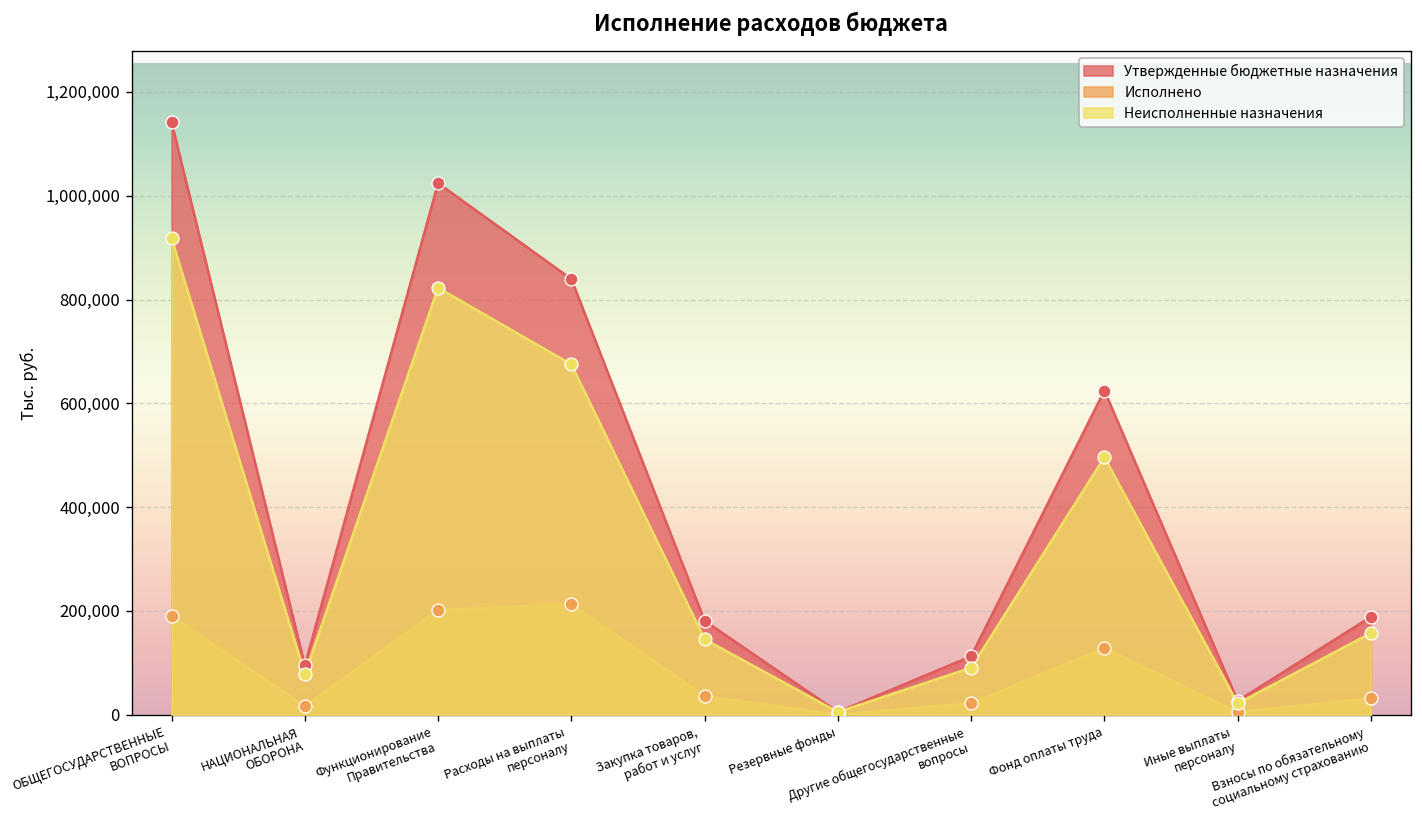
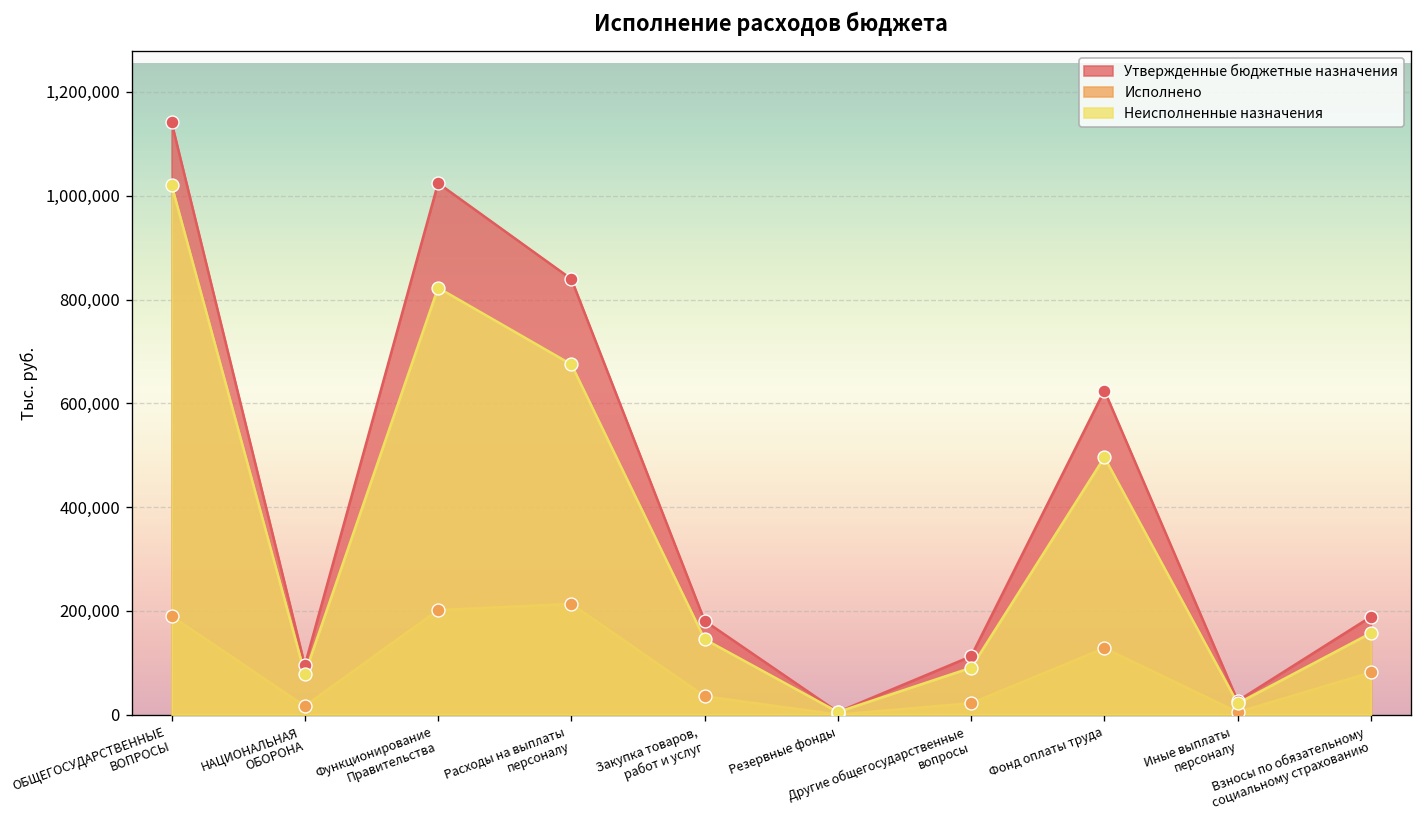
  {
    "Утвержденные бюджетные назначения": {
      "ОБЩЕГОСУДАРСТВЕННЫЕ ВОПРОСЫ": "1,140,000",
      "НАЦИОНАЛЬНАЯ ОБОРОНА": "90,000",
      "Функционирование Правительства": "1,020,000",
      "Расходы на выплаты персоналу": "840,000",
      "Закупка товаров, работ и услуг": "180,000",
      "Другие общегосударственные вопросы": "110,000",
      "Фонд оплаты труда": "620,000",
      "Взносы по обязательному социальному страхованию": "190,000"
    },
    "Исполнено": {
      "ОБЩЕГОСУДАРСТВЕННЫЕ ВОПРОСЫ": "190,000",
      "НАЦИОНАЛЬНАЯ ОБОРОНА": "20,000",
      "Функционирование Правительства": "200,000",
      "Расходы на выплаты персоналу": "210,000",
      "Закупка товаров, работ и услуг": "40,000",
      "Другие общегосударственные вопросы": "20,000",
      "Фонд оплаты труда": "130,000",
      "Иные выплаты персоналу": "0",
-     "Взносы по обязательному социальному страхованию": "30,000"
+     "Взносы по обязательному социальному страхованию": "80,000"
    },
    "Неисполненные назначения": {
-     "ОБЩЕГОСУДАРСТВЕННЫЕ ВОПРОСЫ": "920,000",
+     "ОБЩЕГОСУДАРСТВЕННЫЕ ВОПРОСЫ": "1,020,000",
      "НАЦИОНАЛЬНАЯ ОБОРОНА": "80,000",
      "Функционирование Правительства": "820,000",
      "Расходы на выплаты персоналу": "670,000",
      "Закупка товаров, работ и услуг": "150,000",
      "Другие общегосударственные вопросы": "90,000",
      "Фонд оплаты труда": "500,000",
      "Взносы по обязательному социальному страхованию": "160,000"
    }
  }
